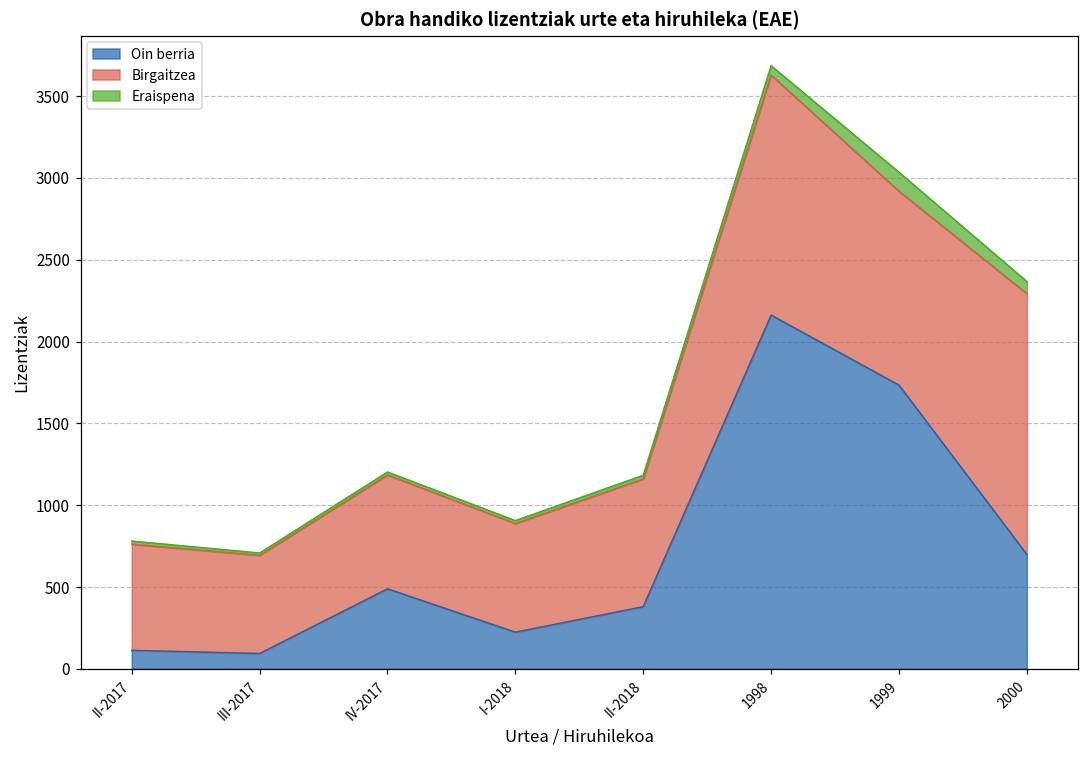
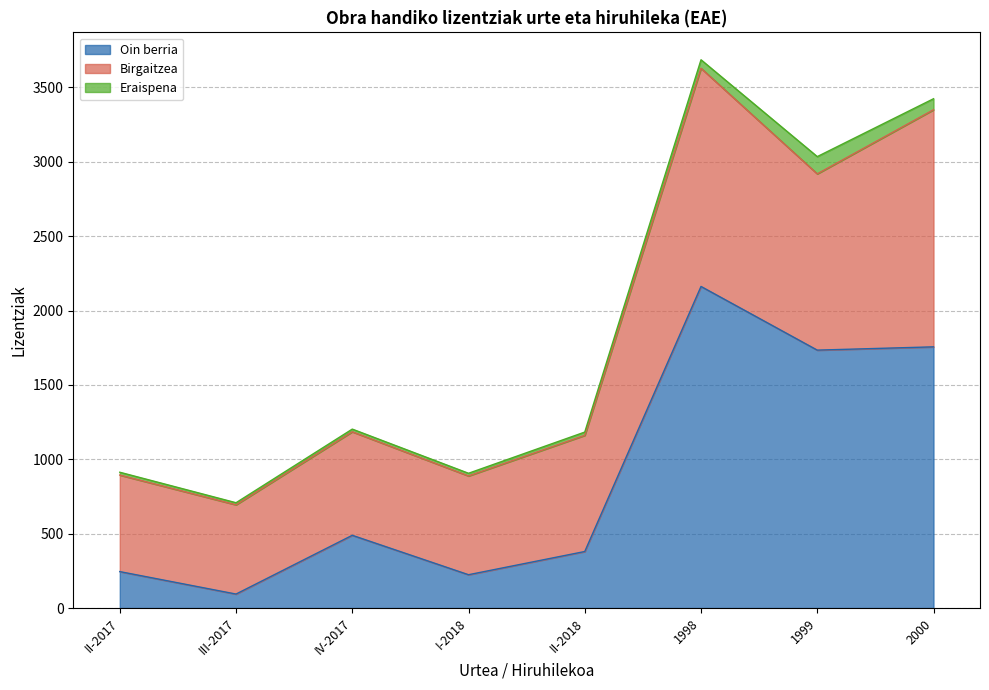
  {
    "Oin berria": {
-     "II-2017": 110,
+     "II-2017": 250,
      "III-2017": 90,
      "IV-2017": 490,
      "I-2018": 220,
      "II-2018": 380,
      "1998": 2160,
      "1999": 1730,
-     "2000": 700
+     "2000": 1760
    },
    "Birgaitzea": {
      "II-2017": 650,
      "IV-2017": 700,
      "I-2018": 660,
      "II-2018": 780,
      "1998": 1470,
      "1999": 1190,
      "2000": 1590
    },
    "Eraispena": {
      "II-2017": 20,
      "IV-2017": 20,
      "I-2018": 20,
      "II-2018": 20,
      "1998": 60,
      "1999": 120,
      "2000": 70
    }
  }
